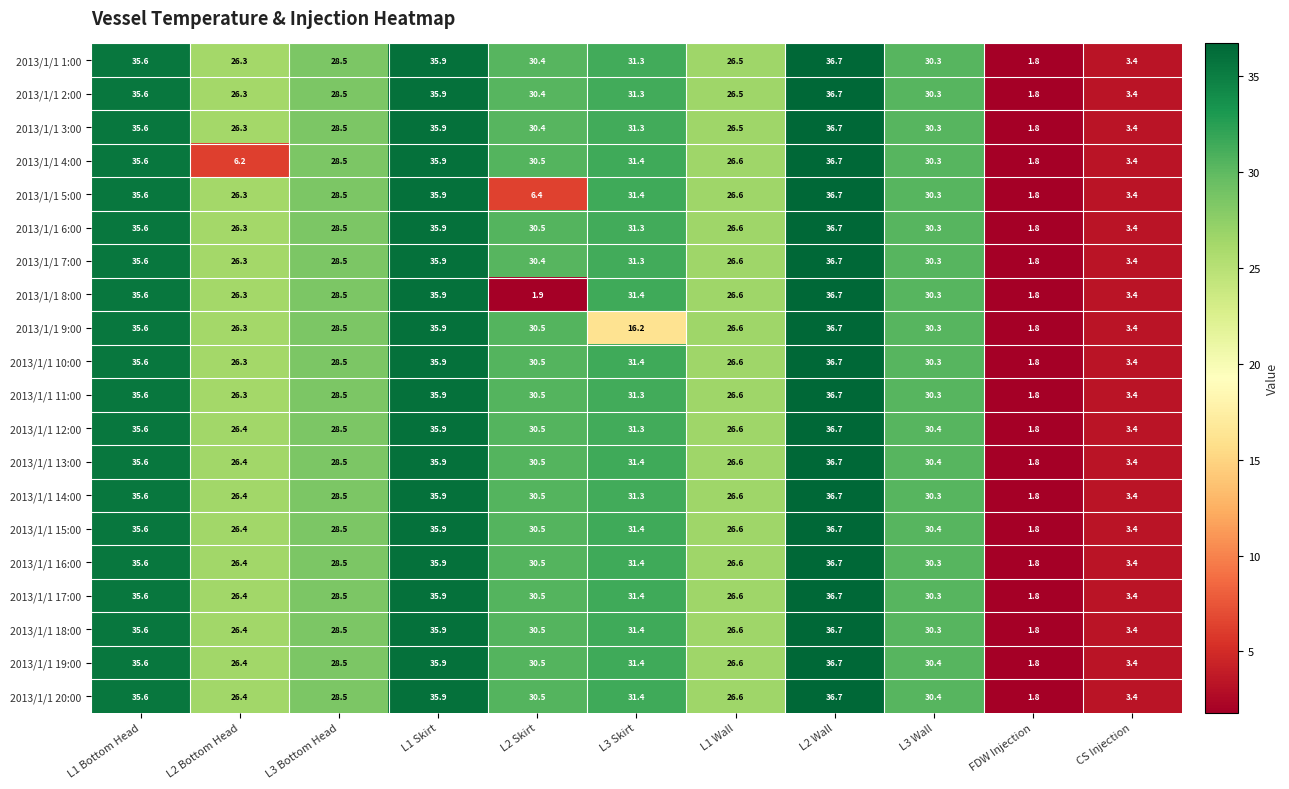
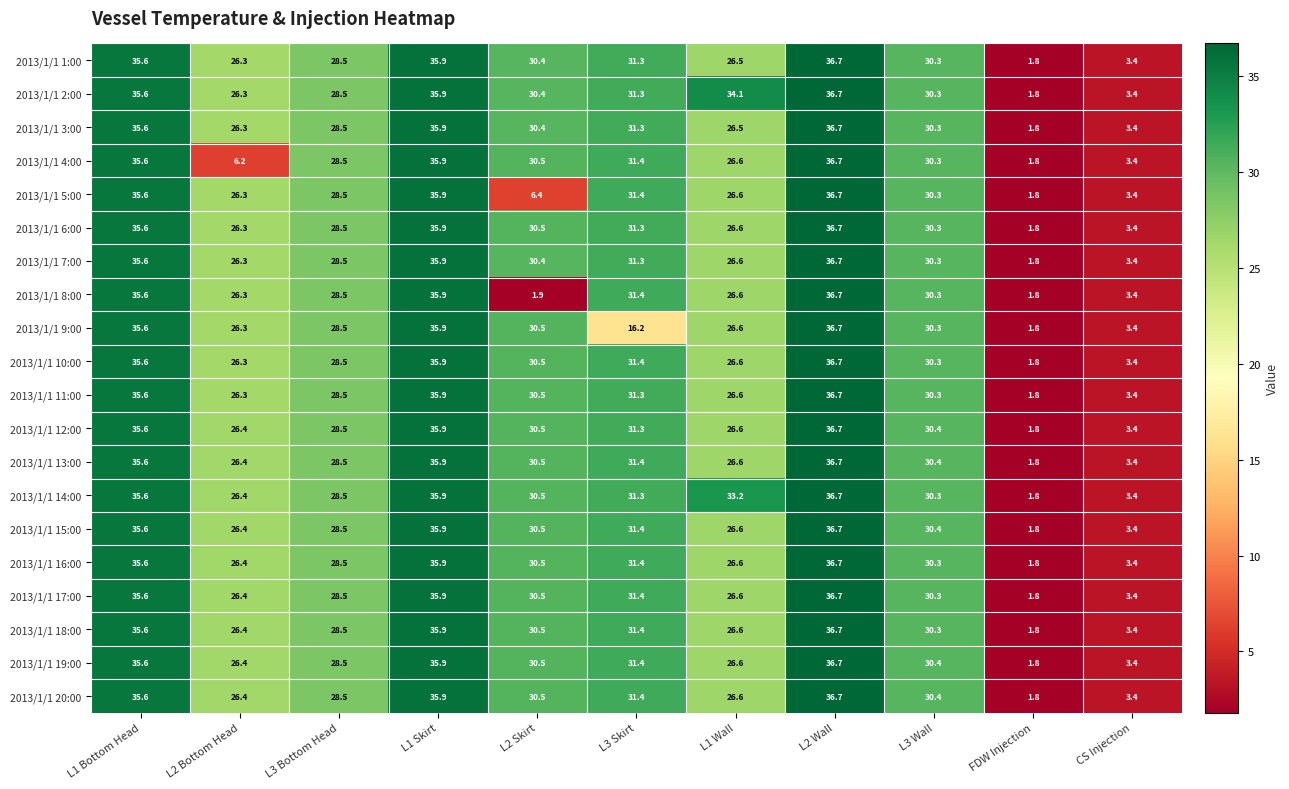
  {
    "2013/1/1 2:00": {
      "L1 Bottom Head": 35.6,
      "L2 Bottom Head": 26.3,
      "L3 Bottom Head": 28.5,
      "L1 Skirt": 35.9,
      "L2 Skirt": 30.4,
      "L3 Skirt": 31.3,
-     "L1 Wall": 26.5,
+     "L1 Wall": 34.1,
      "L2 Wall": 36.7,
      "L3 Wall": 30.3,
      "FDW Injection": 1.8,
      "CS Injection": 3.4
    },
    "2013/1/1 14:00": {
      "L1 Bottom Head": 35.6,
      "L2 Bottom Head": 26.4,
      "L3 Bottom Head": 28.5,
      "L1 Skirt": 35.9,
      "L2 Skirt": 30.5,
      "L3 Skirt": 31.3,
-     "L1 Wall": 26.6,
+     "L1 Wall": 33.2,
      "L2 Wall": 36.7,
      "L3 Wall": 30.3,
      "FDW Injection": 1.8,
      "CS Injection": 3.4
    }
  }
